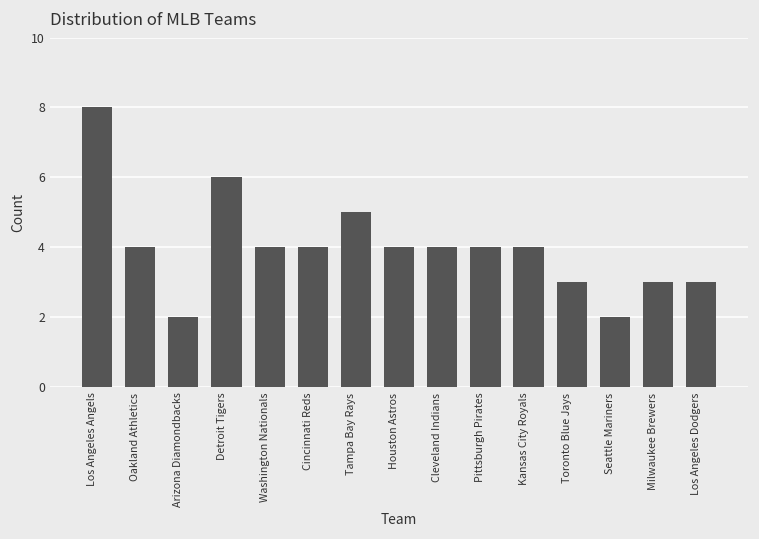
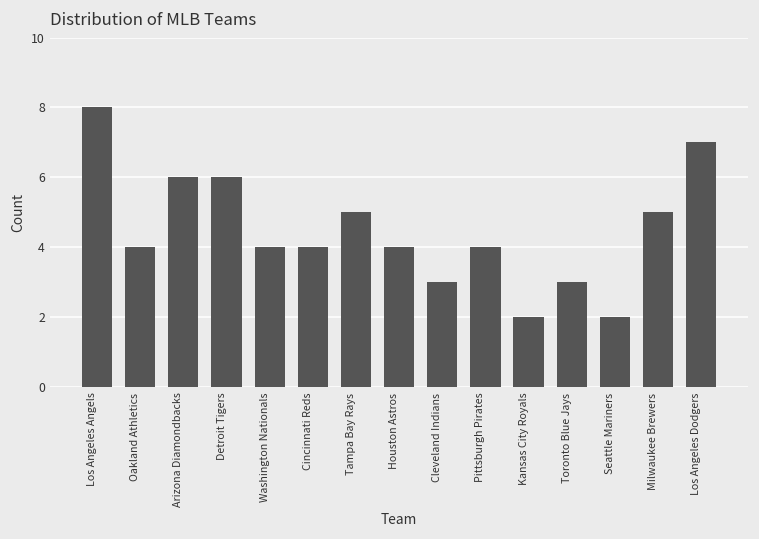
  {
    "Los Angeles Angels": 8,
    "Oakland Athletics": 4,
-   "Arizona Diamondbacks": 2,
+   "Arizona Diamondbacks": 6,
    "Detroit Tigers": 6,
    "Washington Nationals": 4,
    "Cincinnati Reds": 4,
    "Tampa Bay Rays": 5,
    "Houston Astros": 4,
-   "Cleveland Indians": 4,
+   "Cleveland Indians": 3,
    "Pittsburgh Pirates": 4,
-   "Kansas City Royals": 4,
+   "Kansas City Royals": 2,
    "Toronto Blue Jays": 3,
    "Seattle Mariners": 2,
-   "Milwaukee Brewers": 3,
-   "Los Angeles Dodgers": 3
+   "Milwaukee Brewers": 5,
+   "Los Angeles Dodgers": 7
  }
